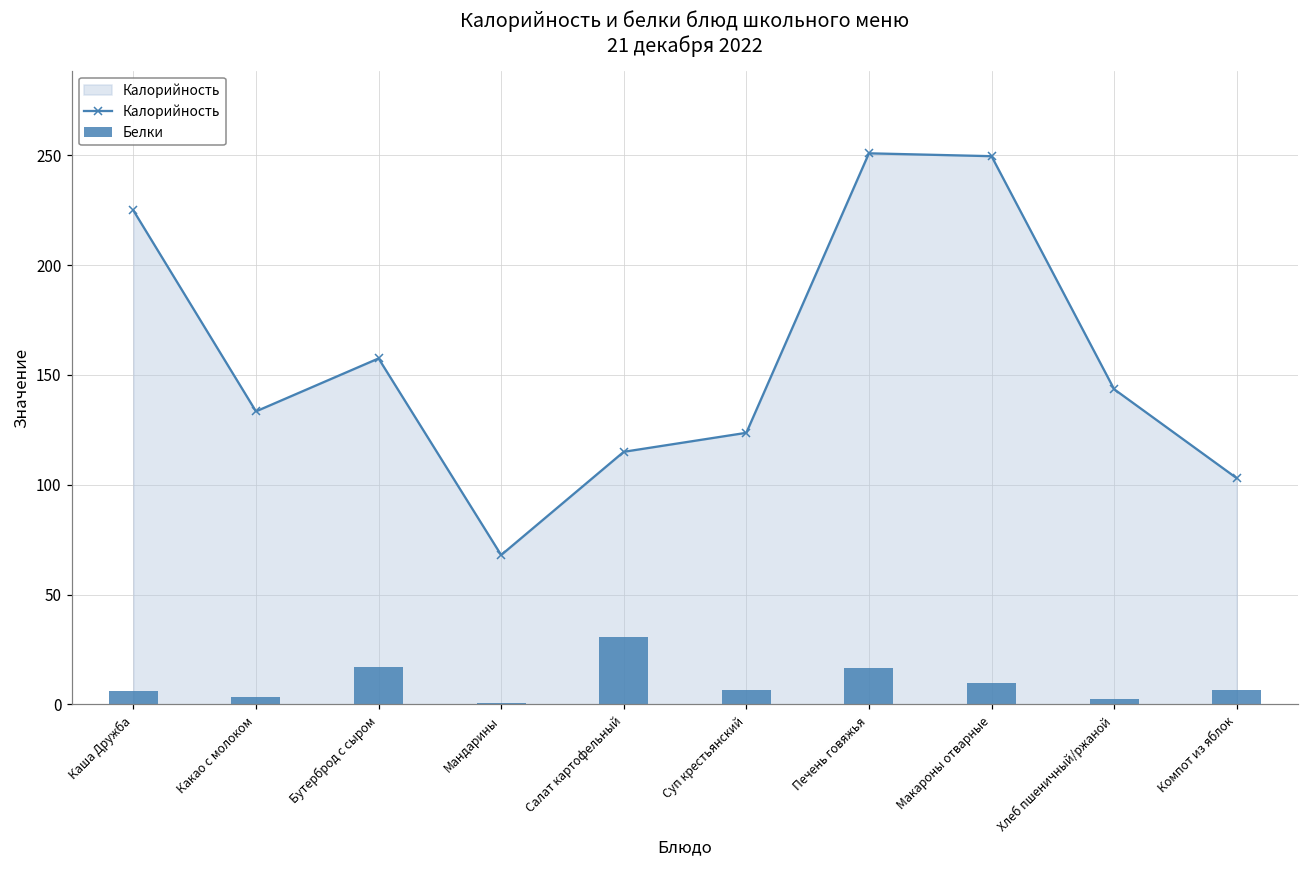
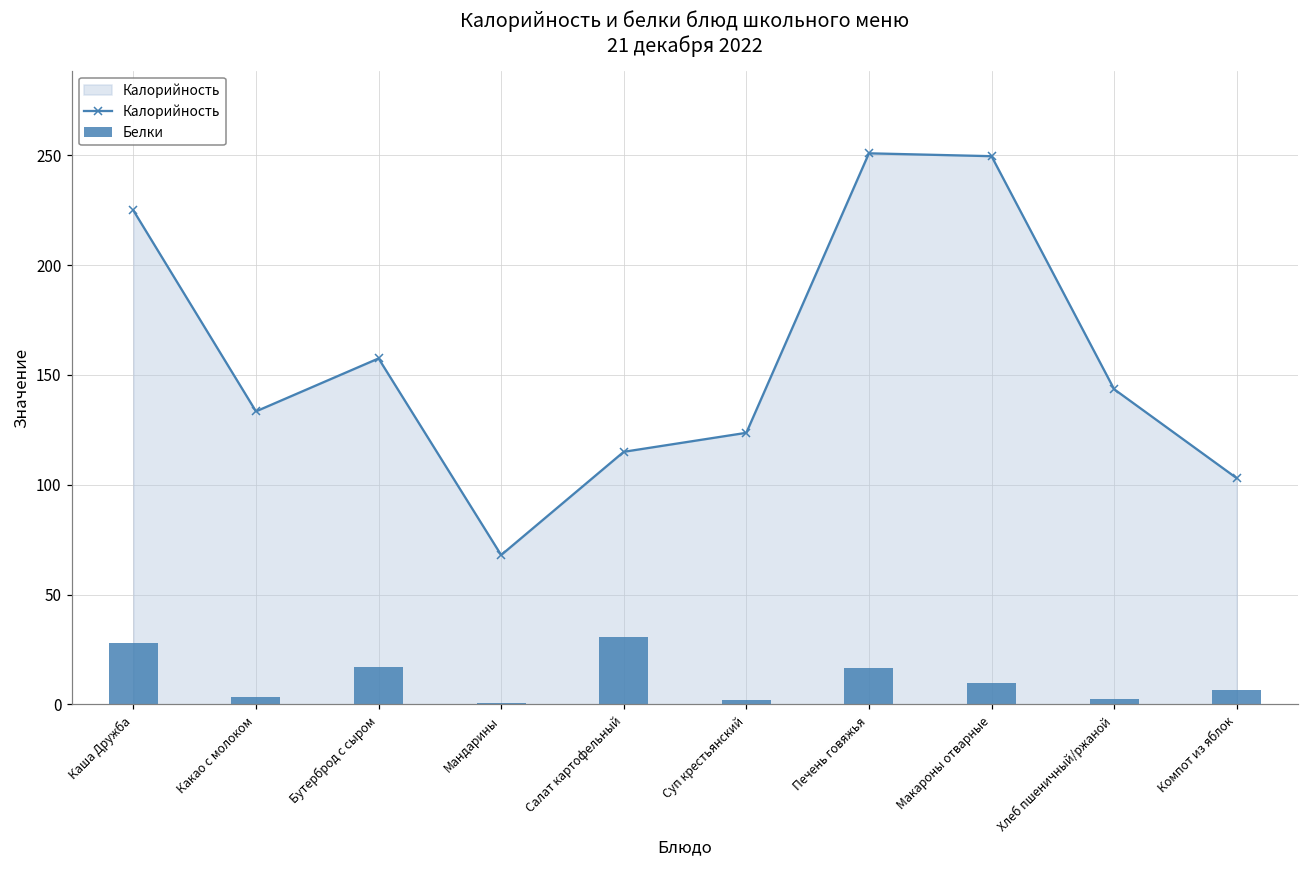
  {
    "Белки": {
-     "Каша Дружба": 6,
+     "Каша Дружба": 28,
      "Какао с молоком": 4,
      "Бутерброд с сыром": 17,
      "Салат картофельный": 31,
-     "Суп крестьянский": 7,
+     "Суп крестьянский": 2,
      "Печень говяжья": 17,
      "Макароны отварные": 10,
      "Хлеб пшеничный/ржаной": 2,
      "Компот из яблок": 7
    }
  }
